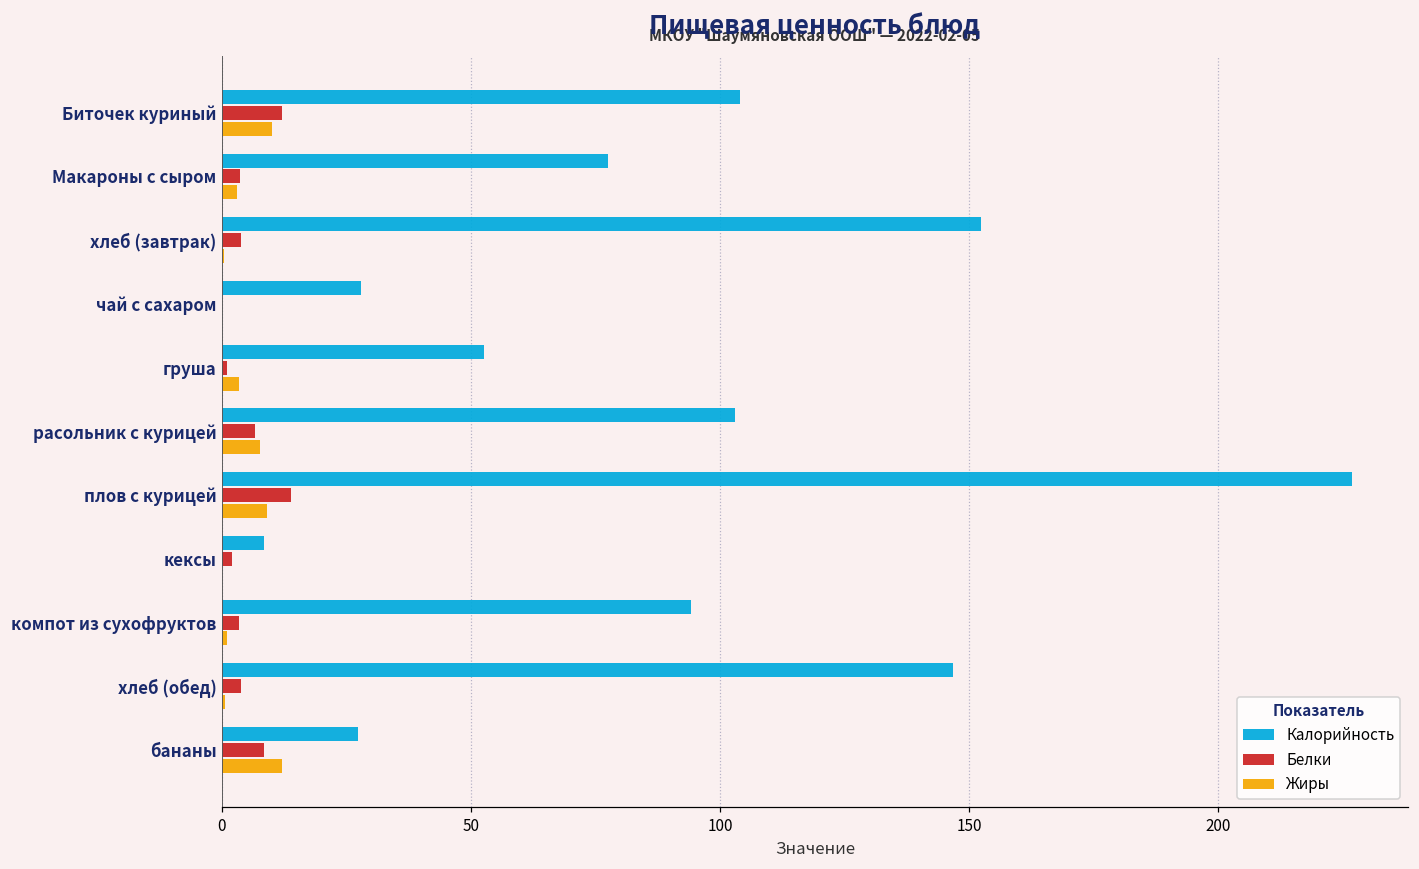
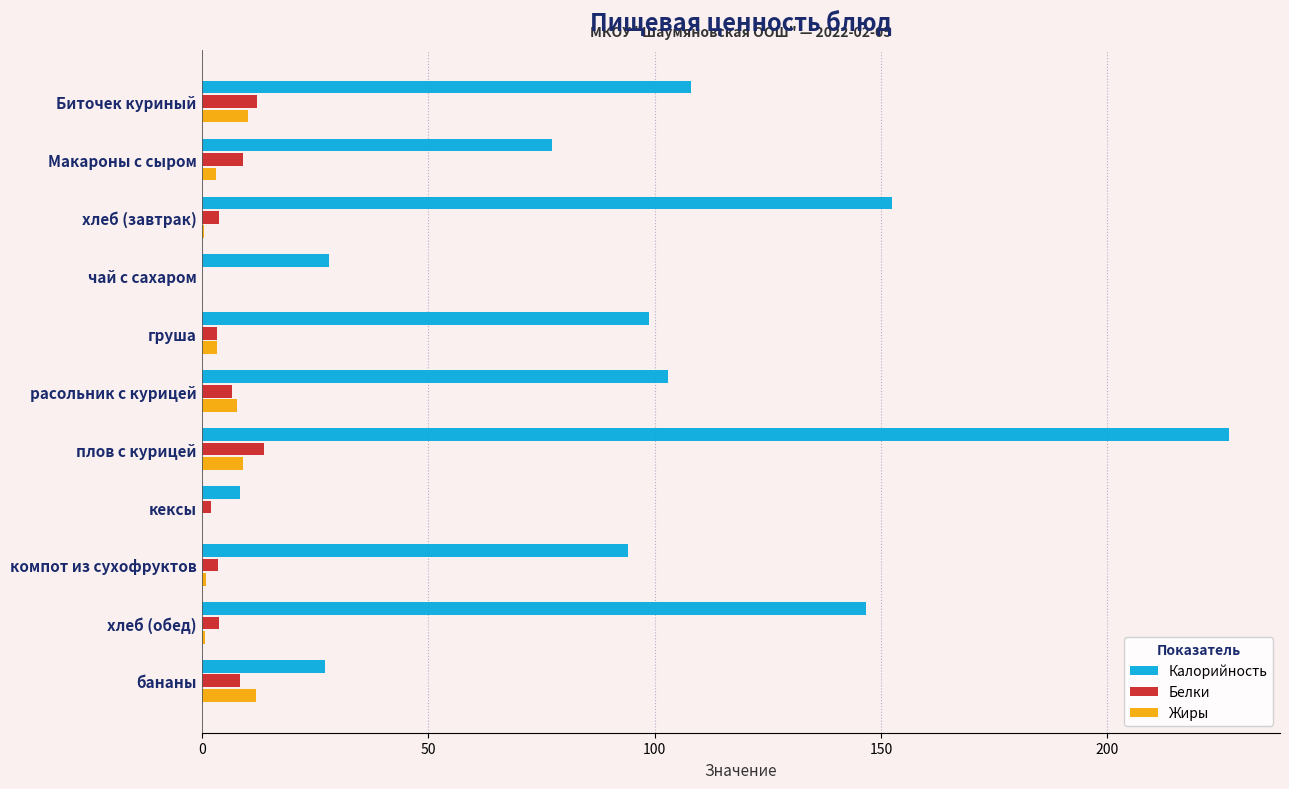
  {
    "Калорийность": {
-     "Биточек куриный": 104,
+     "Биточек куриный": 108,
      "Макароны с сыром": 77,
      "хлеб (завтрак)": 152,
      "чай с сахаром": 28,
-     "груша": 53,
+     "груша": 99,
      "расольник с курицей": 103,
      "плов с курицей": 227,
      "кексы": 8,
      "компот из сухофруктов": 94,
      "хлеб (обед)": 147,
      "бананы": 27
    },
    "Белки": {
      "Биточек куриный": 12,
-     "Макароны с сыром": 4,
+     "Макароны с сыром": 9,
      "хлеб (завтрак)": 4,
      "чай с сахаром": 0,
-     "груша": 1,
+     "груша": 3,
      "расольник с курицей": 7,
      "плов с курицей": 14,
      "кексы": 2,
      "компот из сухофруктов": 4,
      "хлеб (обед)": 4,
      "бананы": 8
    },
    "Жиры": {
      "Биточек куриный": 10,
      "Макароны с сыром": 3,
      "чай с сахаром": 0,
      "груша": 3,
      "расольник с курицей": 8,
      "плов с курицей": 9,
      "кексы": 0,
      "компот из сухофруктов": 1,
      "хлеб (обед)": 1,
      "бананы": 12
    }
  }
